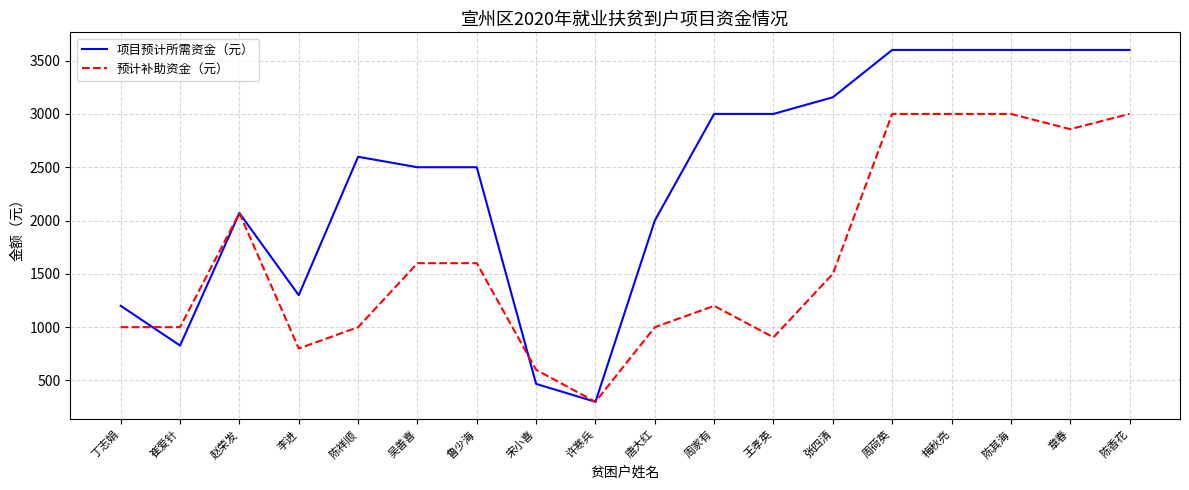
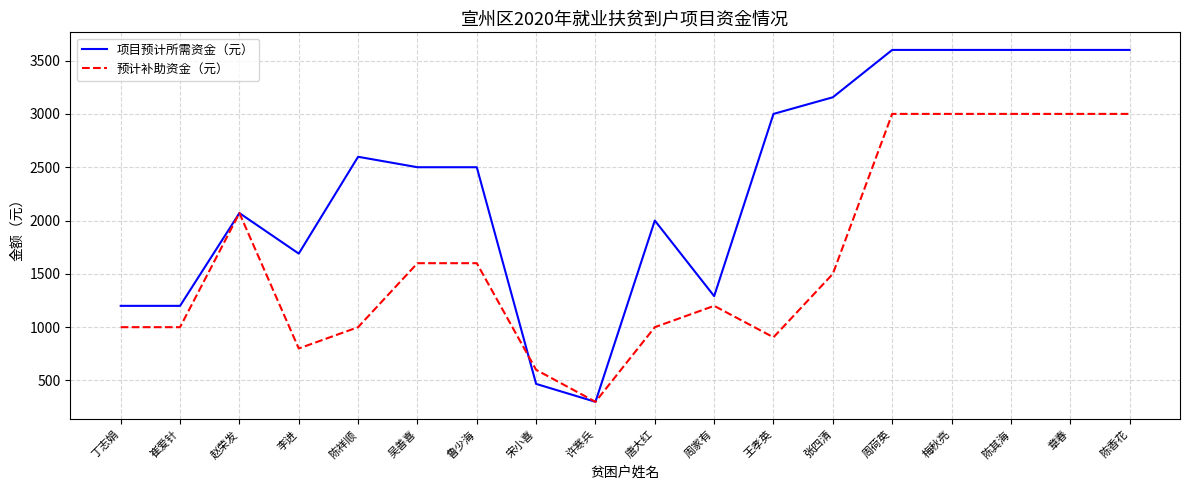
  {
    "项目预计所需资金（元）": {
      "丁志娟": 1200,
-     "崔爱针": 830,
-     "李进": 1300,
+     "崔爱针": 1200,
+     "李进": 1690,
      "陈祥顺": 2600,
      "吴善喜": 2500,
      "鲁少海": 2500,
      "宋小喜": 470,
      "唐大红": 2000,
-     "周家有": 3000,
+     "周家有": 1290,
      "王孝英": 3000,
      "张四清": 3160,
      "周荷英": 3600,
      "梅秋亮": 3600,
      "陈其海": 3600,
      "章春": 3600,
      "陈香花": 3600
    },
    "预计补助资金（元）": {
      "丁志娟": 1000,
      "崔爱针": 1000,
      "李进": 800,
      "陈祥顺": 1000,
      "吴善喜": 1600,
      "鲁少海": 1600,
      "宋小喜": 600,
      "唐大红": 1000,
      "周家有": 1200,
      "王孝英": 910,
      "张四清": 1500,
      "周荷英": 3000,
      "梅秋亮": 3000,
      "陈其海": 3000,
-     "章春": 2860,
+     "章春": 3000,
      "陈香花": 3000
    }
  }
